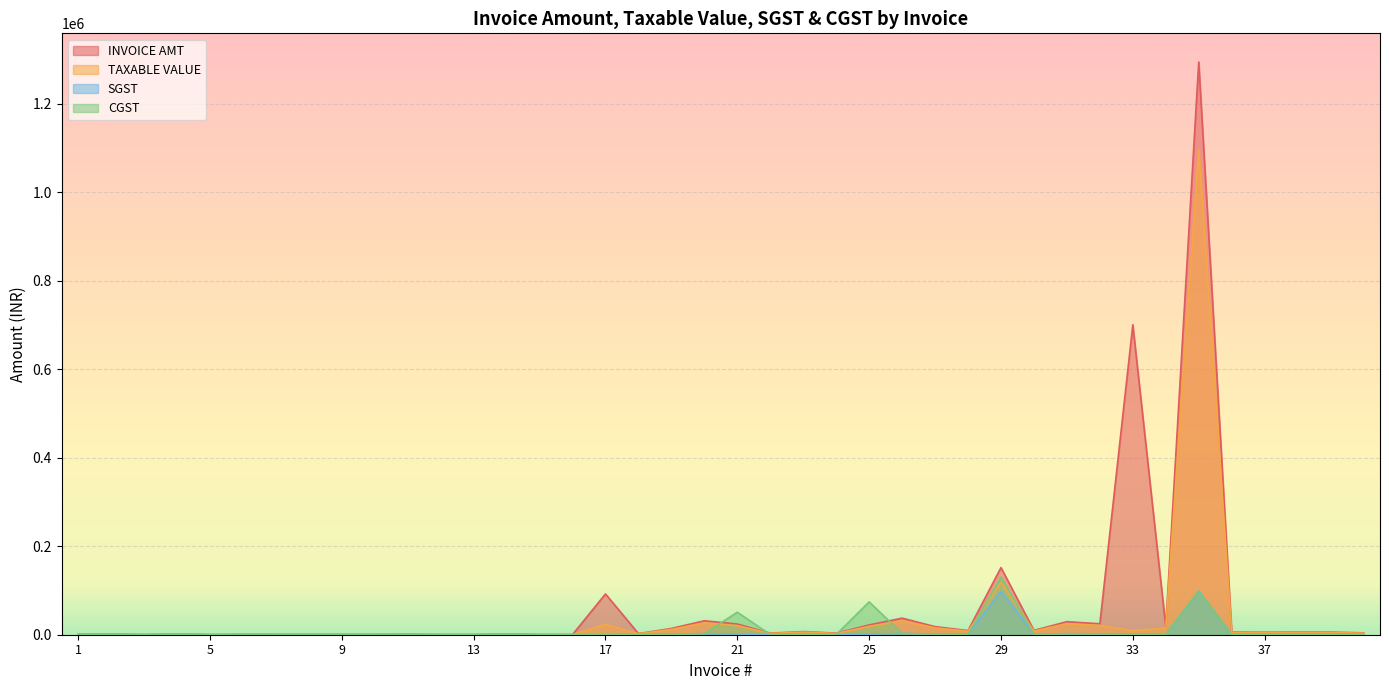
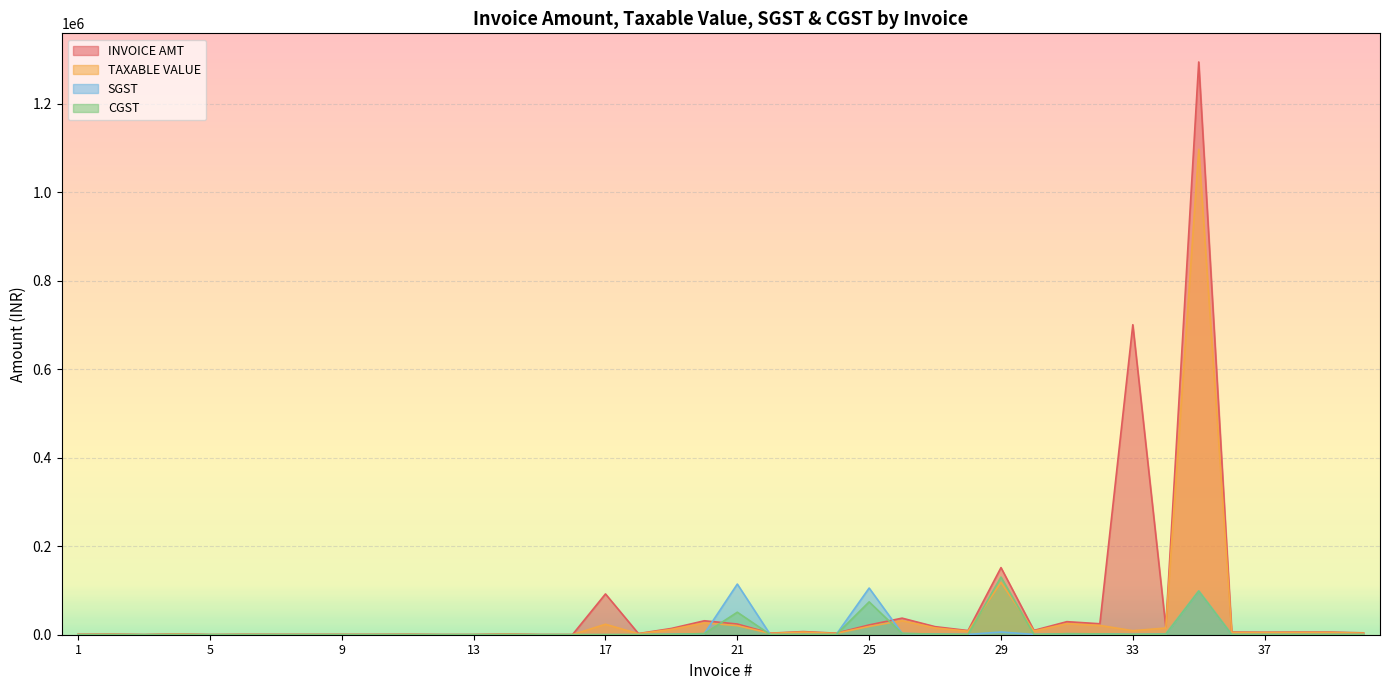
  {
    "INVOICE AMT": {
      "17": 90000,
      "29": 150000,
      "33": 700000
    },
    "TAXABLE VALUE": {
      "17": 20000,
      "29": 120000,
      "33": 10000
    },
    "SGST": {
-     "21": 0,
-     "25": 0,
-     "29": 100000
+     "21": 110000,
+     "25": 110000,
+     "29": 10000
    },
    "CGST": {
      "21": 50000,
      "25": 70000,
      "29": 130000
    }
  }
